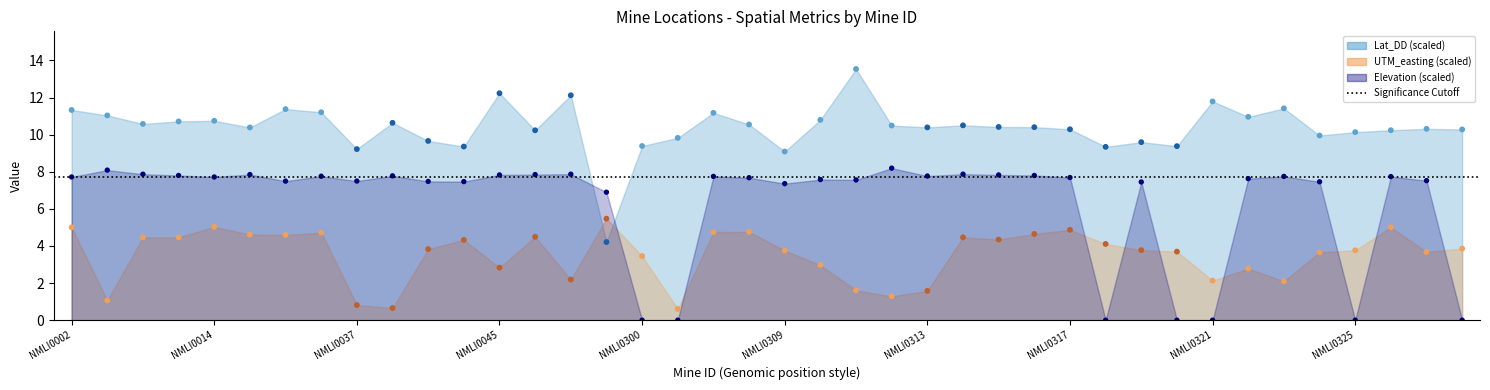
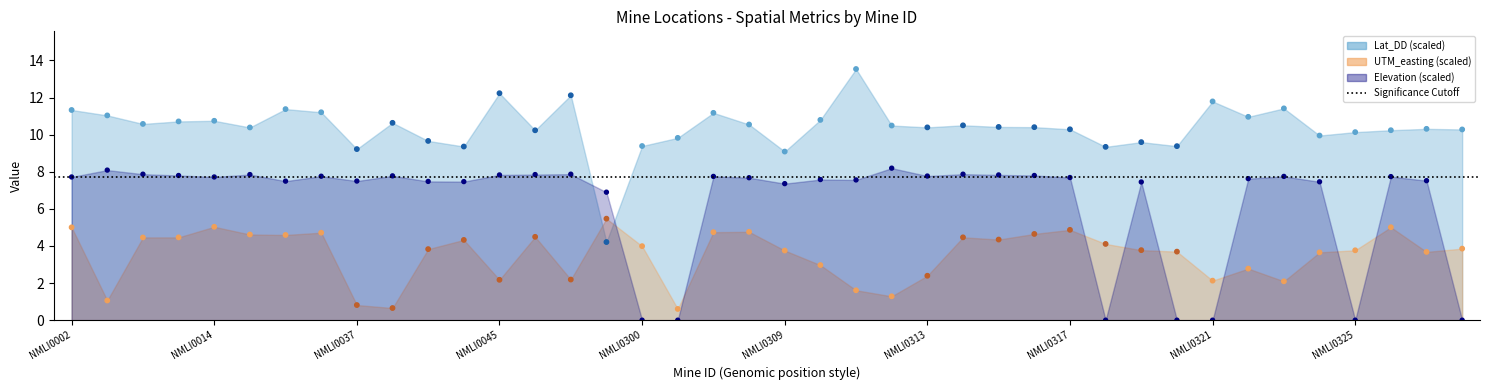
  {
    "UTM_easting (scaled)": {
      "NMLI0002": 5.0,
      "NMLI0014": 5.0,
      "NMLI0037": 0.8,
-     "NMLI0045": 2.8,
-     "NMLI0300": 3.5,
+     "NMLI0045": 2.2,
+     "NMLI0300": 4.0,
      "NMLI0309": 3.8,
-     "NMLI0313": 1.6,
+     "NMLI0313": 2.4,
      "NMLI0317": 4.9,
      "NMLI0321": 2.1,
      "NMLI0325": 3.8
    }
  }
